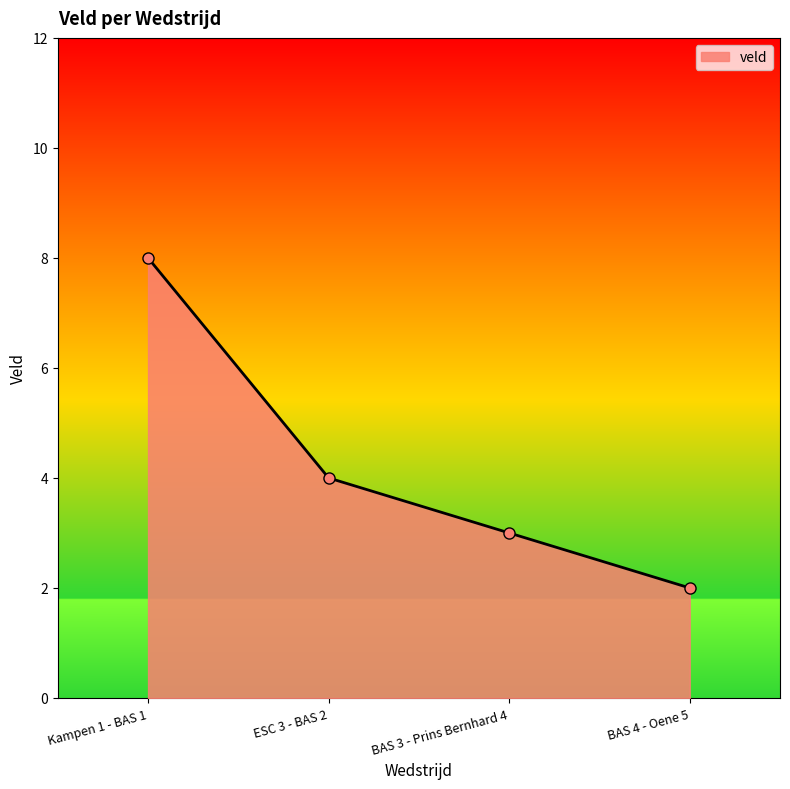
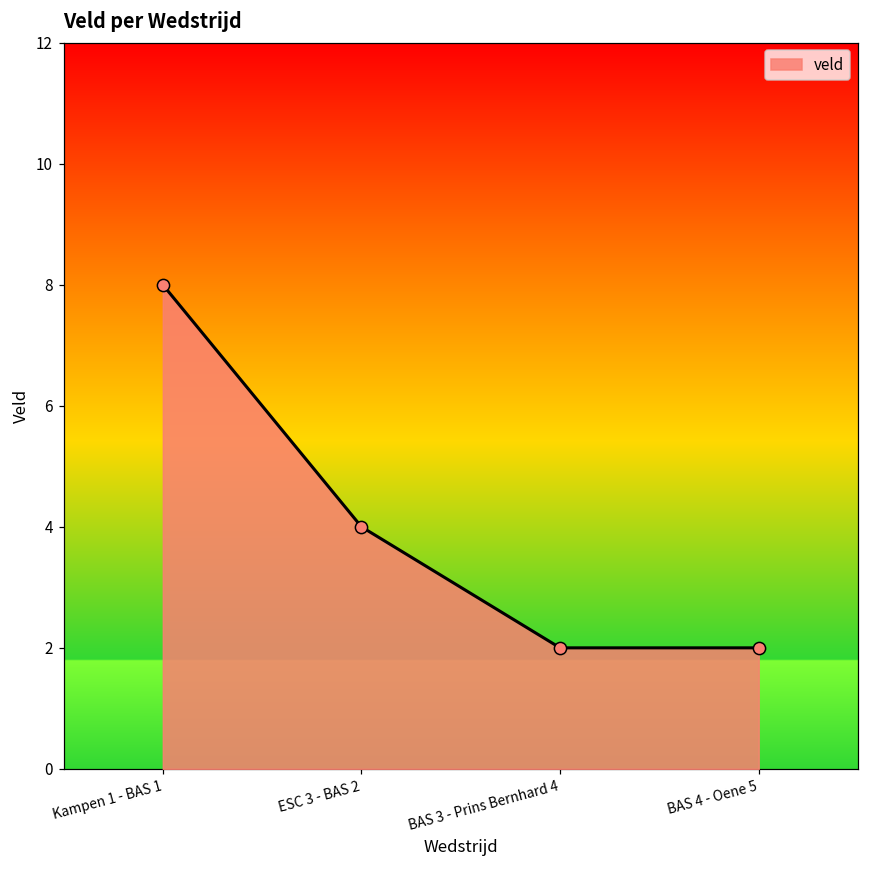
  {
    "Kampen 1 - BAS 1": 8,
    "ESC 3 - BAS 2": 4,
-   "BAS 3 - Prins Bernhard 4": 3,
+   "BAS 3 - Prins Bernhard 4": 2,
    "BAS 4 - Oene 5": 2
  }
